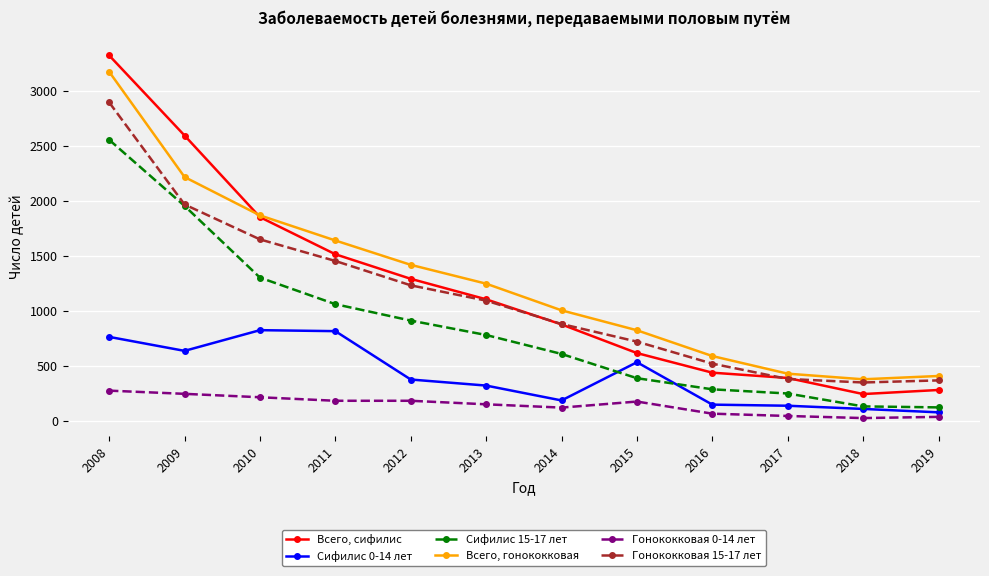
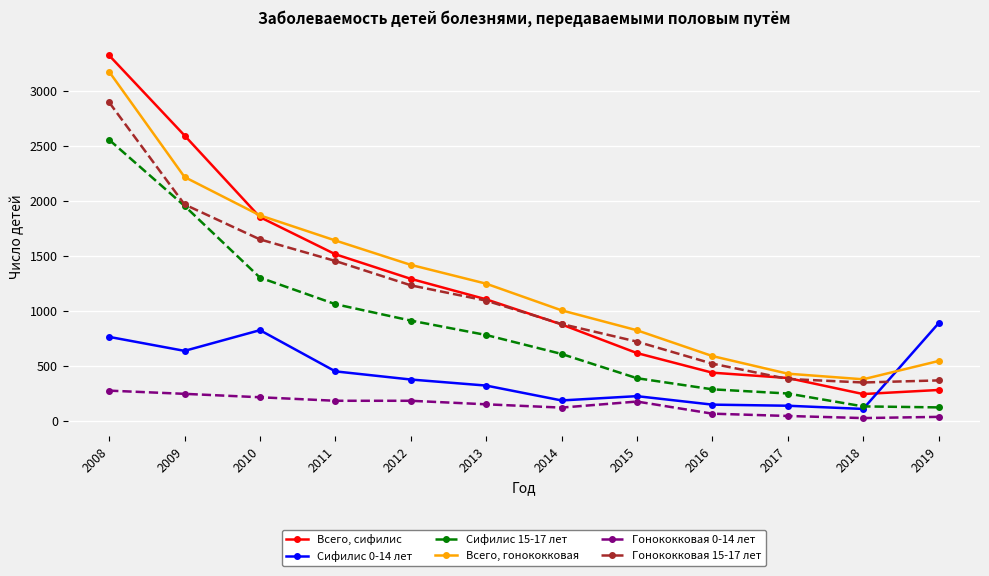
  {
    "Всего, сифилис": {
      "2008": 3320,
      "2009": 2590,
      "2011": 1520,
      "2012": 1290,
      "2015": 620,
      "2016": 440,
      "2018": 250,
      "2019": 280
    },
    "Сифилис 0-14 лет": {
      "2008": 770,
      "2009": 640,
      "2010": 830,
-     "2011": 820,
+     "2011": 450,
      "2012": 380,
      "2013": 320,
      "2014": 190,
-     "2015": 540,
+     "2015": 230,
      "2016": 150,
      "2017": 140,
      "2018": 110,
-     "2019": 80
+     "2019": 890
    },
    "Сифилис 15-17 лет": {
      "2008": 2560,
      "2010": 1300,
      "2011": 1060,
      "2012": 910,
      "2013": 780,
      "2014": 610,
      "2015": 390,
      "2016": 290,
      "2017": 250,
      "2018": 140,
      "2019": 130
    },
    "Всего, гонококковая": {
      "2008": 3170,
      "2009": 2220,
      "2011": 1640,
      "2012": 1420,
      "2013": 1250,
      "2014": 1010,
      "2015": 830,
      "2016": 590,
      "2017": 430,
      "2018": 380,
-     "2019": 410
+     "2019": 550
    },
    "Гонококковая 0-14 лет": {
      "2008": 280,
      "2009": 250,
      "2010": 220,
      "2011": 190,
      "2012": 190,
      "2013": 150,
      "2014": 120,
      "2015": 180,
      "2016": 70,
      "2017": 50,
      "2018": 30,
      "2019": 40
    },
    "Гонококковая 15-17 лет": {
      "2008": 2900,
      "2010": 1650,
      "2011": 1460,
      "2012": 1230,
      "2015": 720,
      "2016": 520,
      "2018": 350,
      "2019": 370
    }
  }
